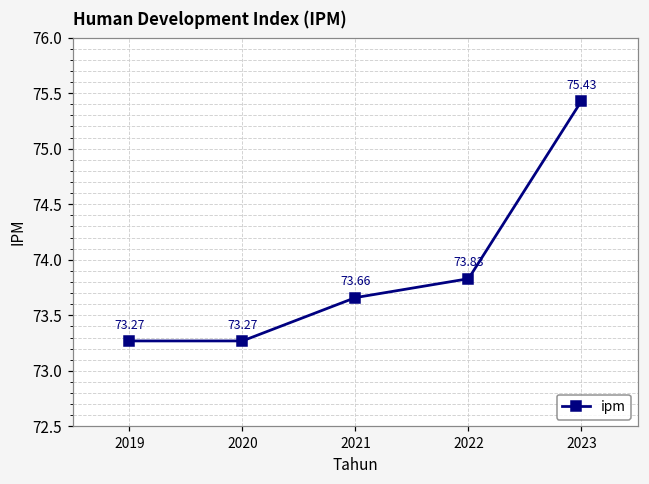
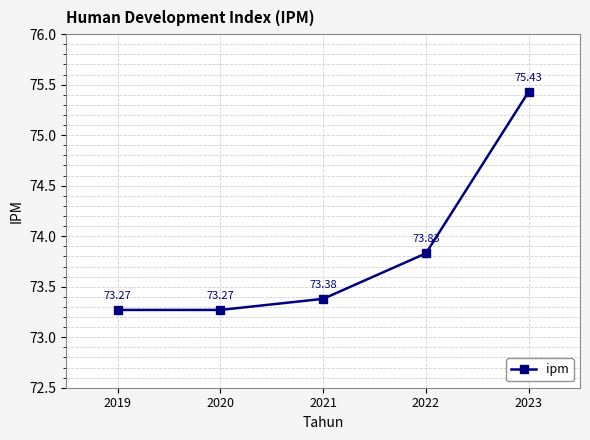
  {
    "2019": 73.27,
    "2020": 73.27,
-   "2021": 73.66,
+   "2021": 73.38,
    "2022": 73.83,
    "2023": 75.43
  }
